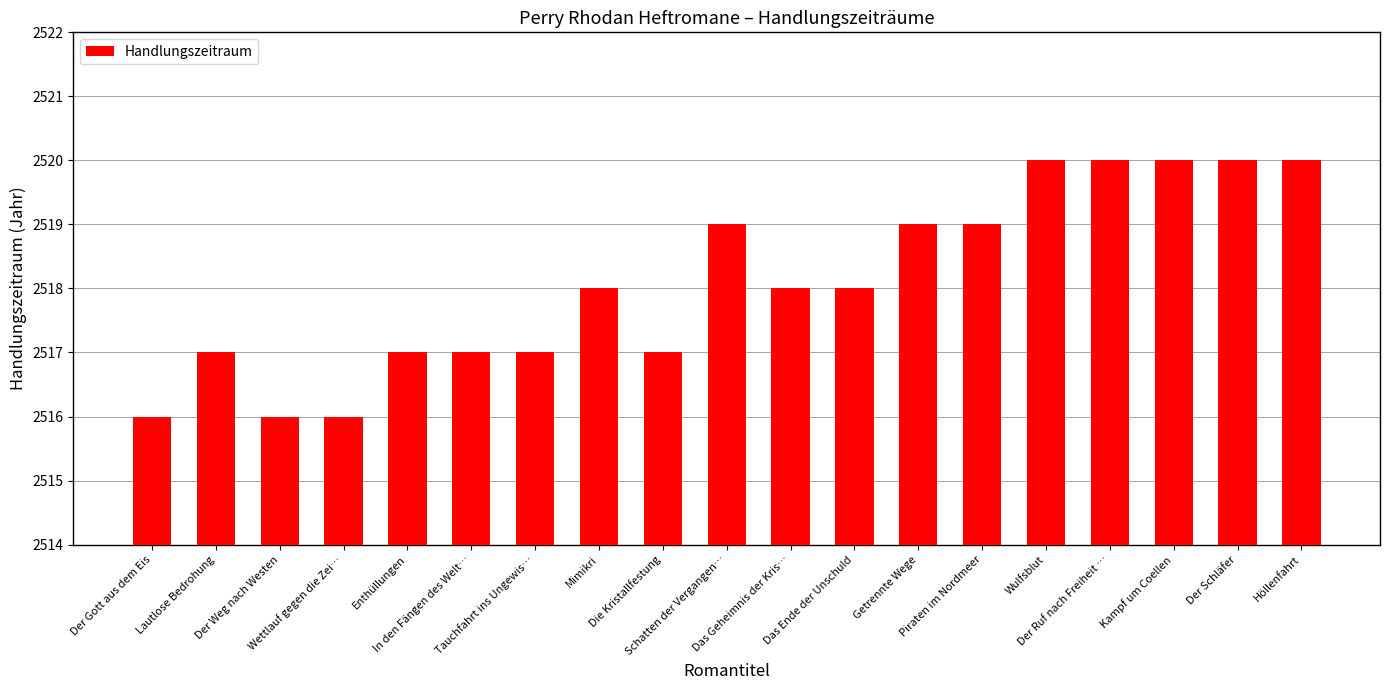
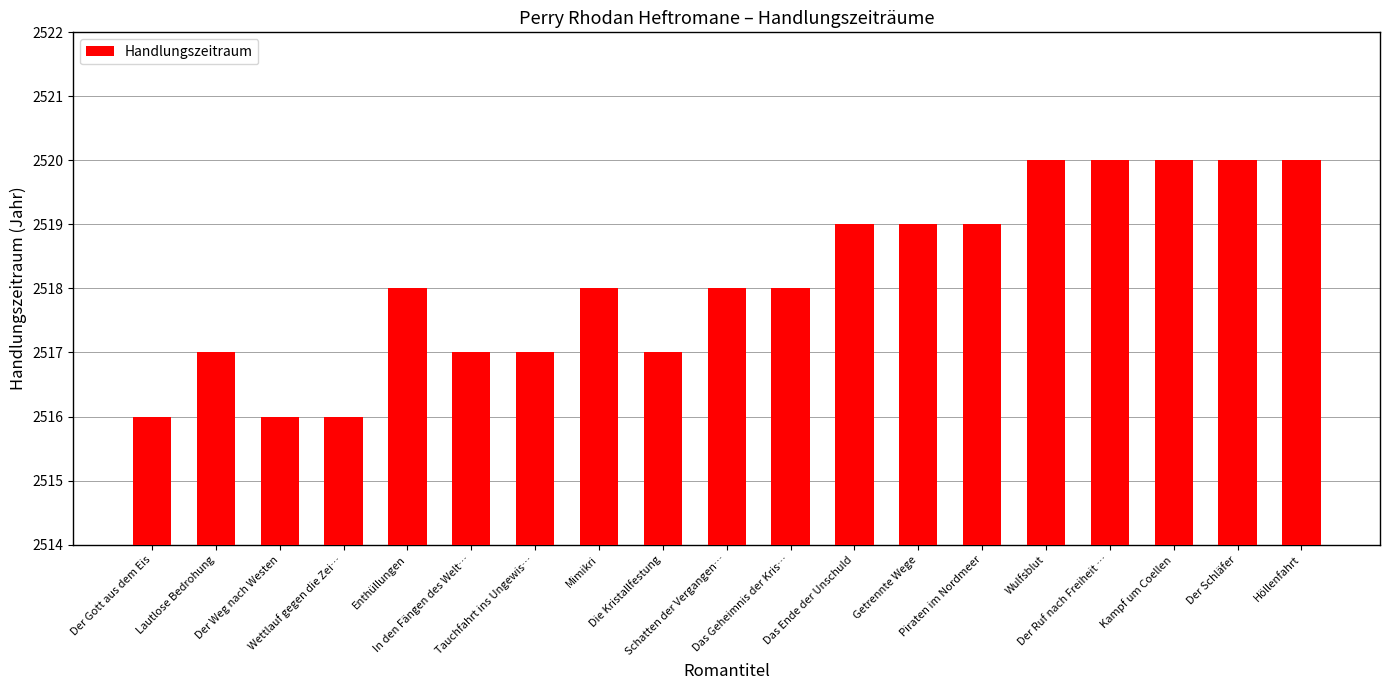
  {
    "Der Gott aus dem Eis": 2516,
    "Lautlose Bedrohung": 2517,
    "Der Weg nach Westen": 2516,
    "Wettlauf gegen die Zei…": 2516,
-   "Enthüllungen": 2517,
+   "Enthüllungen": 2518,
    "In den Fängen des Welt…": 2517,
    "Tauchfahrt ins Ungewis…": 2517,
    "Mimikri": 2518,
    "Die Kristallfestung": 2517,
-   "Schatten der Vergangen…": 2519,
+   "Schatten der Vergangen…": 2518,
    "Das Geheimnis der Kris…": 2518,
-   "Das Ende der Unschuld": 2518,
+   "Das Ende der Unschuld": 2519,
    "Getrennte Wege": 2519,
    "Piraten im Nordmeer": 2519,
    "Wulfsblut": 2520,
    "Der Ruf nach Freiheit …": 2520,
    "Kampf um Coellen": 2520,
    "Der Schläfer": 2520,
    "Höllenfahrt": 2520
  }
